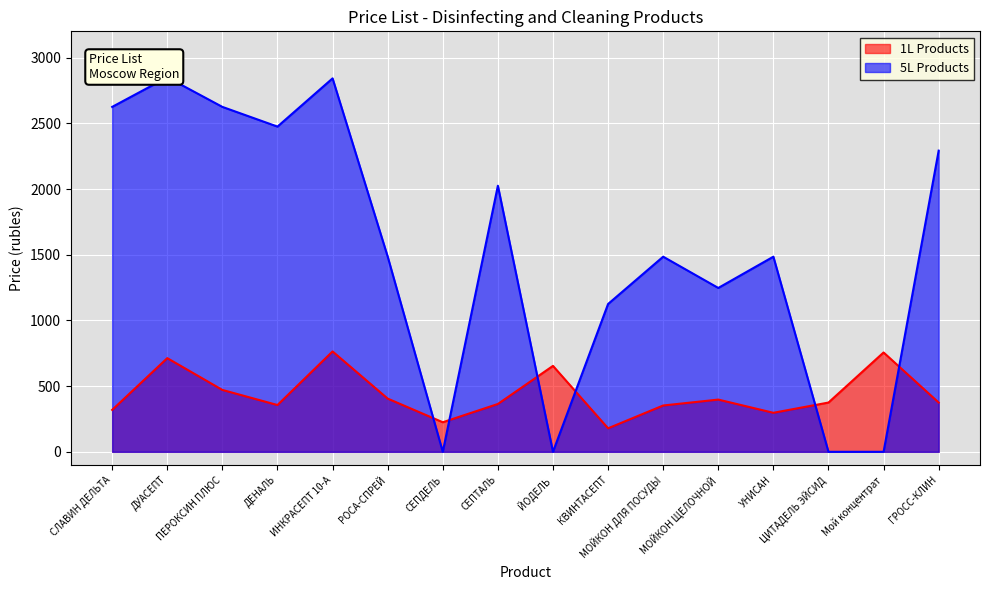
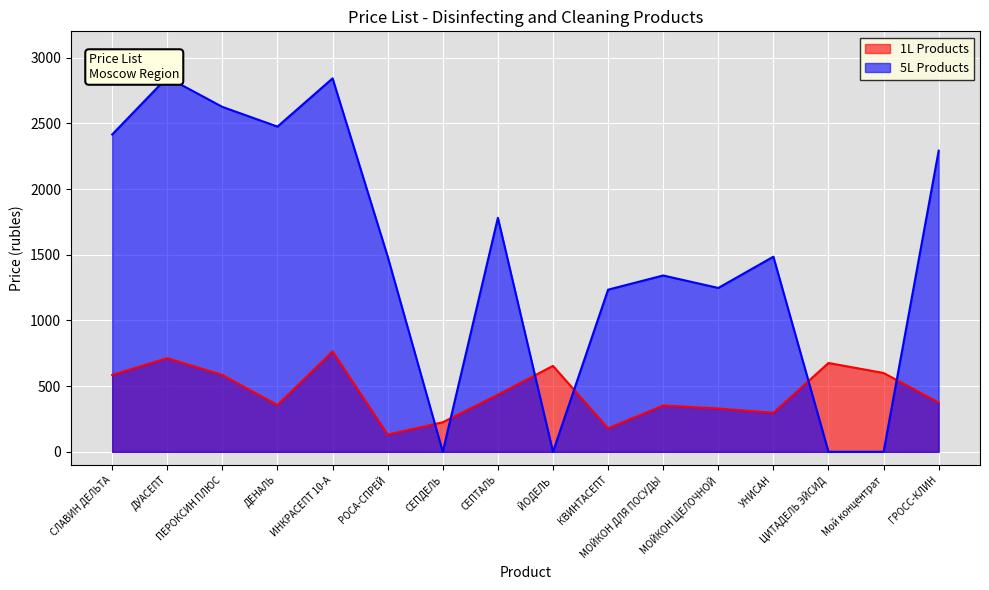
  {
    "1L Products": {
-     "СЛАВИН ДЕЛЬТА": 320,
+     "СЛАВИН ДЕЛЬТА": 590,
      "ДУАСЕПТ": 710,
-     "ПЕРОКСИН ПЛЮС": 470,
+     "ПЕРОКСИН ПЛЮС": 590,
      "ДЕНАЛЬ": 360,
      "ИНКРАСЕПТ 10-А": 760,
-     "РОСА-СПРЕЙ": 410,
+     "РОСА-СПРЕЙ": 130,
      "СЕПДЕЛЬ": 230,
-     "СЕПТАЛЬ": 360,
+     "СЕПТАЛЬ": 440,
      "ЙОДЕЛЬ": 650,
      "КВИНТАСЕПТ": 180,
      "МОЙКОН ДЛЯ ПОСУДЫ": 350,
-     "МОЙКОН ЩЕЛОЧНОЙ": 400,
+     "МОЙКОН ЩЕЛОЧНОЙ": 330,
      "УНИСАН": 300,
-     "ЦИТАДЕЛЬ ЭЙСИД": 380,
-     "Мой концентрат": 760,
+     "ЦИТАДЕЛЬ ЭЙСИД": 680,
+     "Мой концентрат": 600,
      "ГРОСС-КЛИН": 380
    },
    "5L Products": {
-     "СЛАВИН ДЕЛЬТА": 2630,
+     "СЛАВИН ДЕЛЬТА": 2420,
      "ПЕРОКСИН ПЛЮС": 2630,
      "ДЕНАЛЬ": 2480,
      "ИНКРАСЕПТ 10-А": 2840,
      "РОСА-СПРЕЙ": 1490,
      "СЕПДЕЛЬ": 0,
-     "СЕПТАЛЬ": 2030,
+     "СЕПТАЛЬ": 1780,
      "ЙОДЕЛЬ": 0,
-     "КВИНТАСЕПТ": 1130,
-     "МОЙКОН ДЛЯ ПОСУДЫ": 1490,
+     "КВИНТАСЕПТ": 1230,
+     "МОЙКОН ДЛЯ ПОСУДЫ": 1340,
      "МОЙКОН ЩЕЛОЧНОЙ": 1250,
      "УНИСАН": 1490,
      "ЦИТАДЕЛЬ ЭЙСИД": 0,
      "Мой концентрат": 0,
      "ГРОСС-КЛИН": 2290
    }
  }
